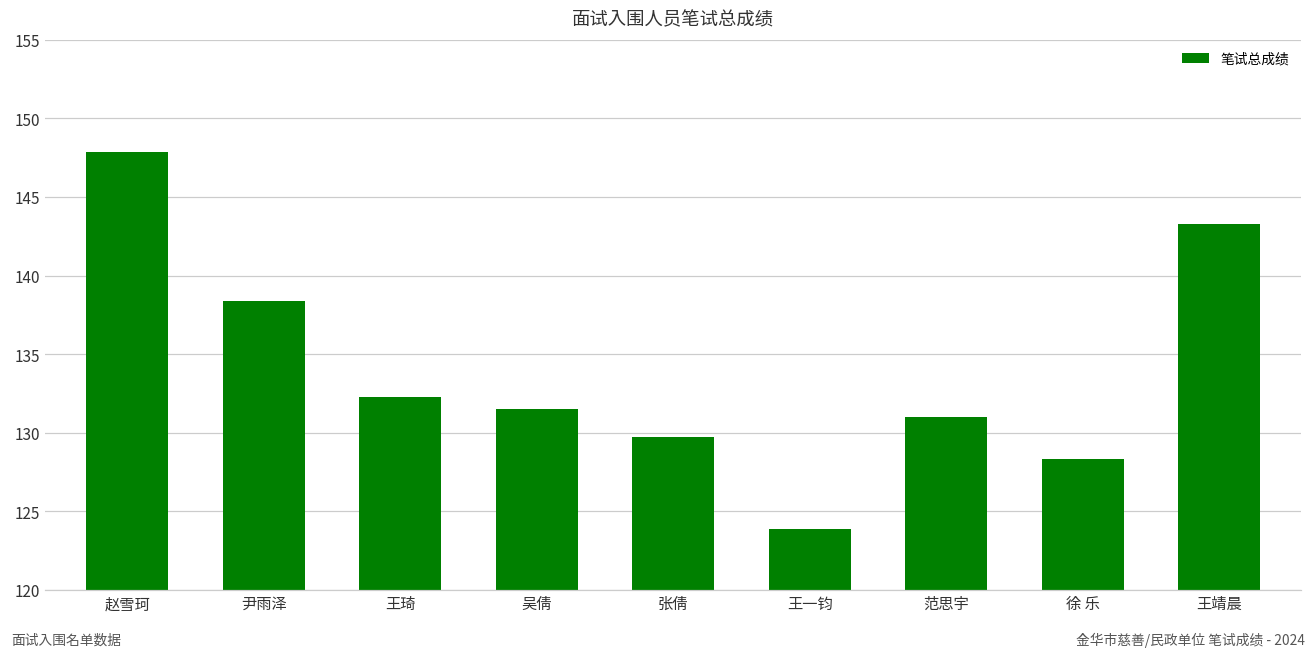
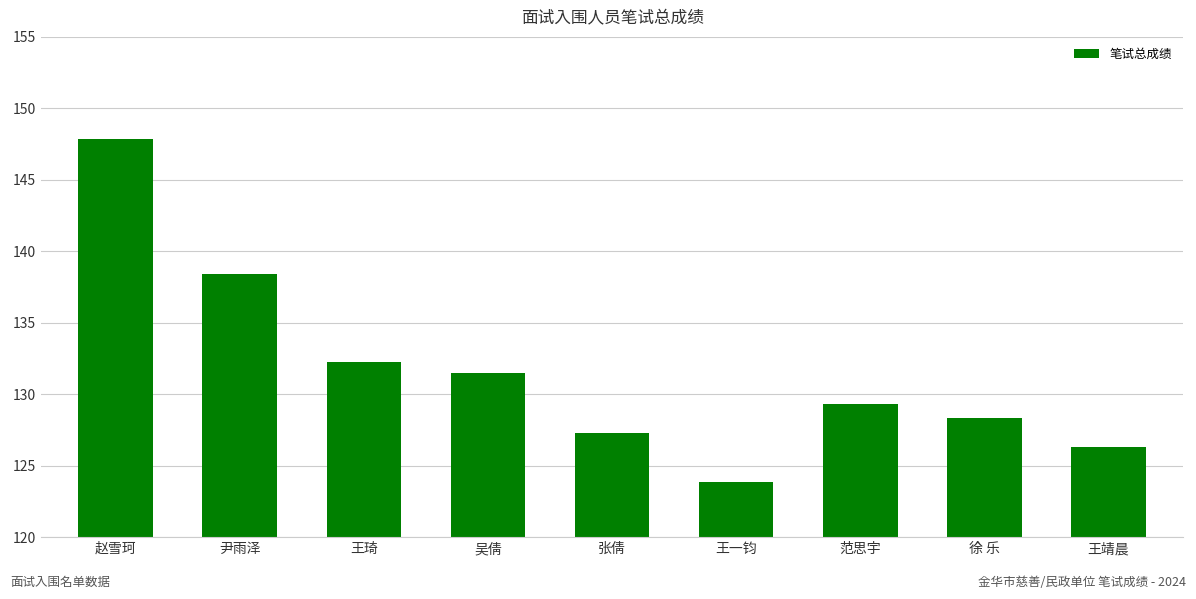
  {
    "赵雪珂": 147.8,
    "尹雨泽": 138.4,
    "王琦": 132.3,
    "吴倩": 131.5,
-   "张倩": 129.7,
+   "张倩": 127.3,
    "王一钧": 123.9,
-   "范思宇": 131.0,
+   "范思宇": 129.3,
    "徐 乐": 128.3,
-   "王靖晨": 143.3
+   "王靖晨": 126.3
  }
